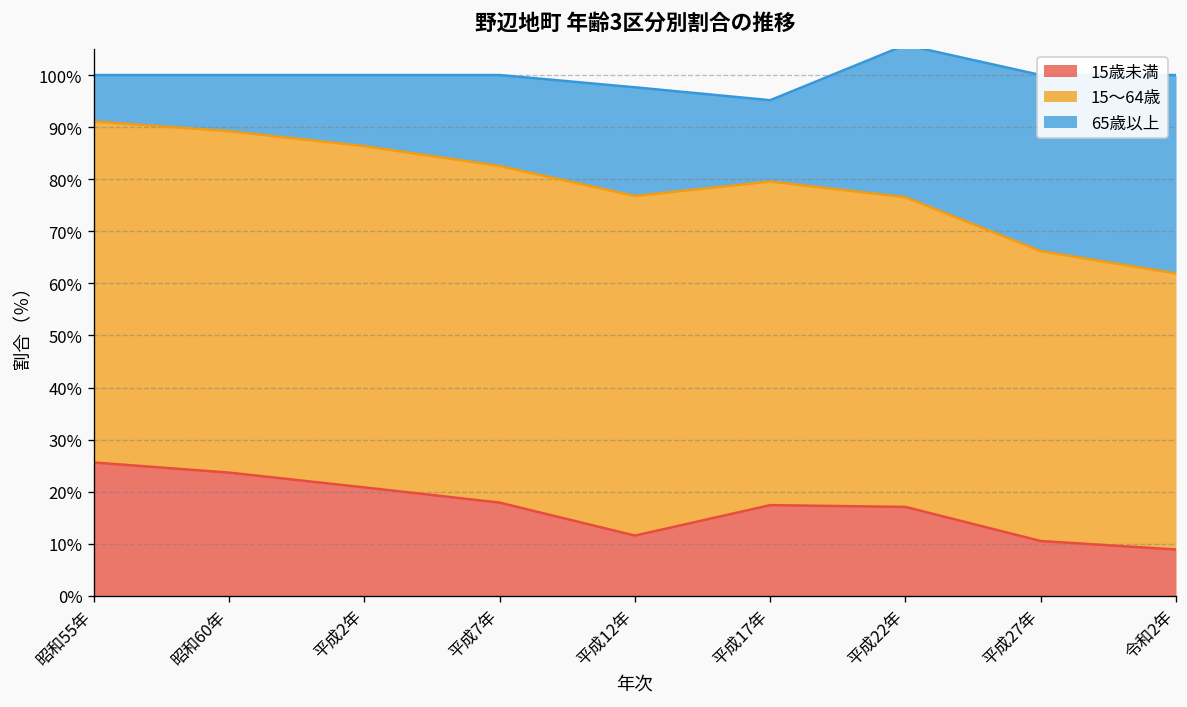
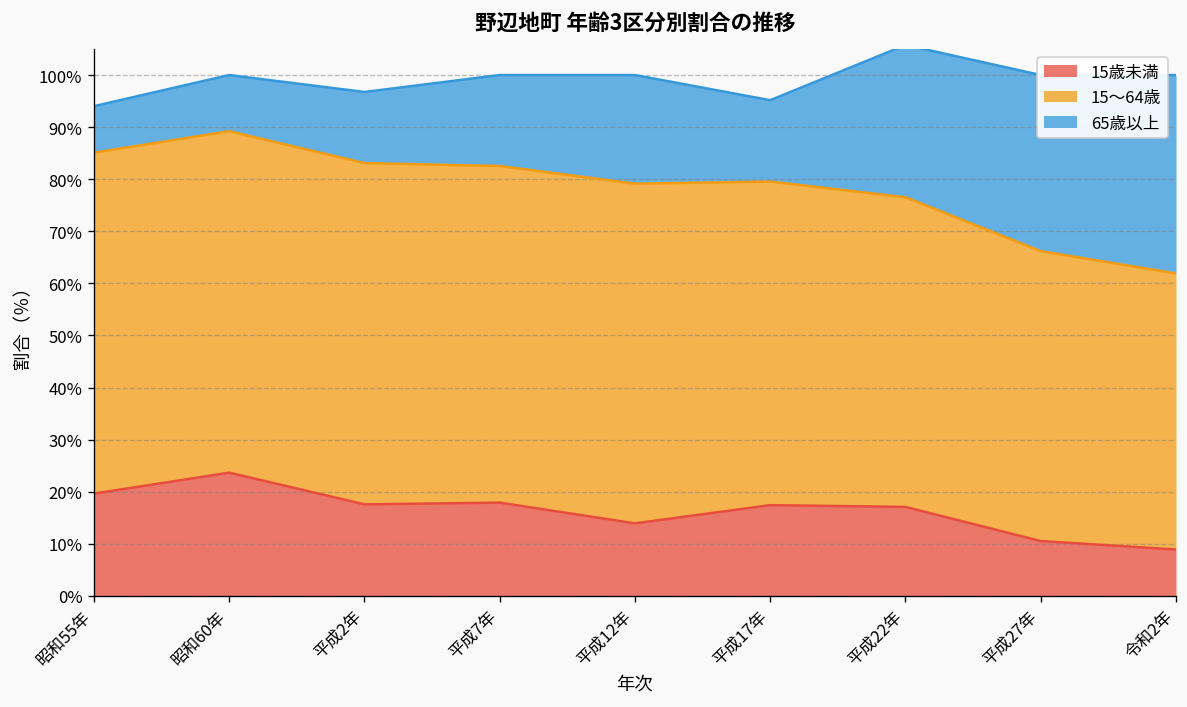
  {
    "15歳未満": {
-     "昭和55年": "26%",
+     "昭和55年": "20%",
      "昭和60年": "24%",
-     "平成2年": "21%",
+     "平成2年": "18%",
      "平成7年": "18%",
-     "平成12年": "12%",
+     "平成12年": "14%",
      "平成17年": "17%",
      "平成22年": "17%",
      "平成27年": "11%",
      "令和2年": "9%"
    },
    "15～64歳": {
      "昭和55年": "65%",
      "昭和60年": "66%",
      "平成2年": "66%",
      "平成7年": "65%",
      "平成12年": "65%",
      "平成17年": "62%",
      "平成22年": "59%",
      "平成27年": "56%",
      "令和2年": "53%"
    },
    "65歳以上": {
      "昭和55年": "9%",
      "昭和60年": "11%",
      "平成2年": "14%",
      "平成7年": "17%",
      "平成12年": "21%",
      "平成17年": "16%",
      "令和2年": "38%"
    }
  }
